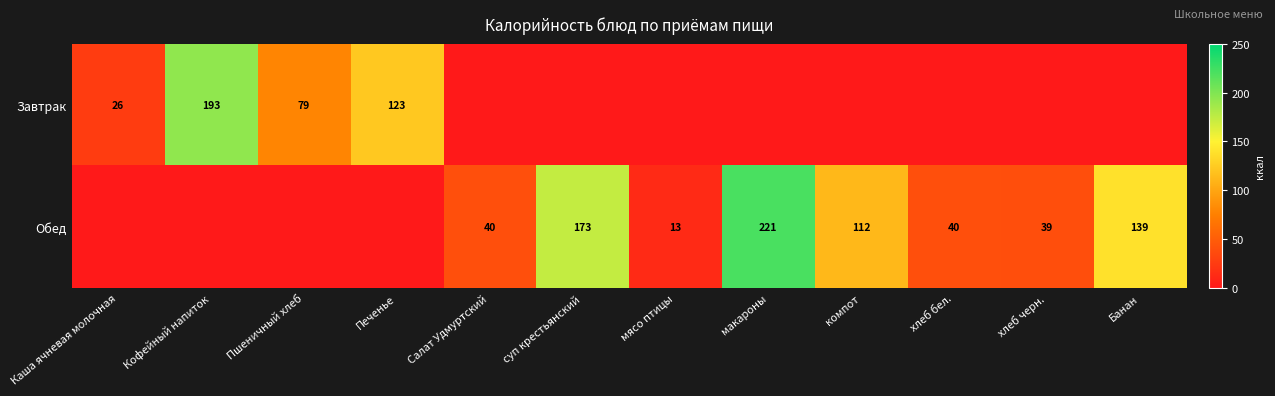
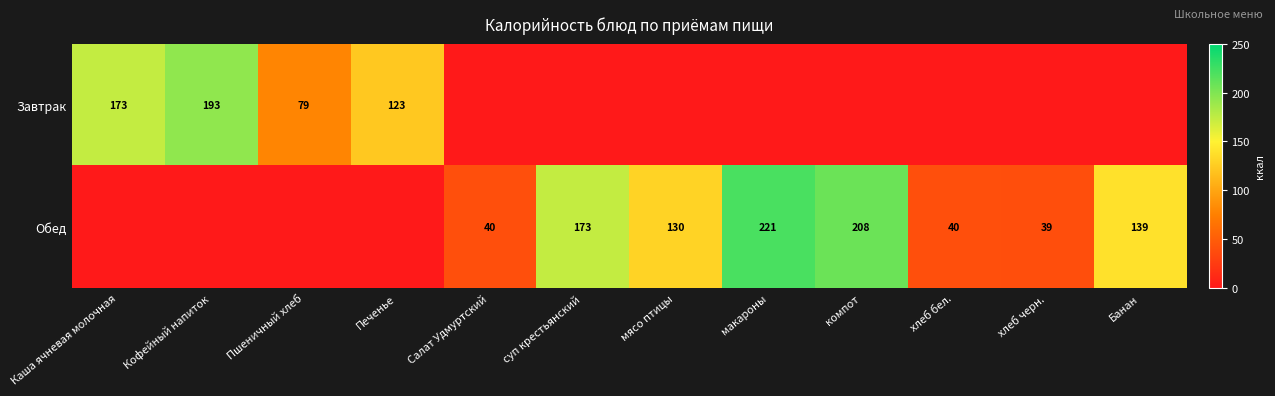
  {
    "Завтрак": {
-     "Каша ячневая молочная": 26,
+     "Каша ячневая молочная": 173,
      "Кофейный напиток": 193,
      "Пшеничный хлеб": 79,
      "Печенье": 123
    },
    "Обед": {
      "Салат Удмуртский": 40,
      "суп крестьянский": 173,
-     "мясо птицы": 13,
+     "мясо птицы": 130,
      "макароны": 221,
-     "компот": 112,
+     "компот": 208,
      "хлеб бел.": 40,
      "хлеб черн.": 39,
      "Банан": 139
    }
  }
